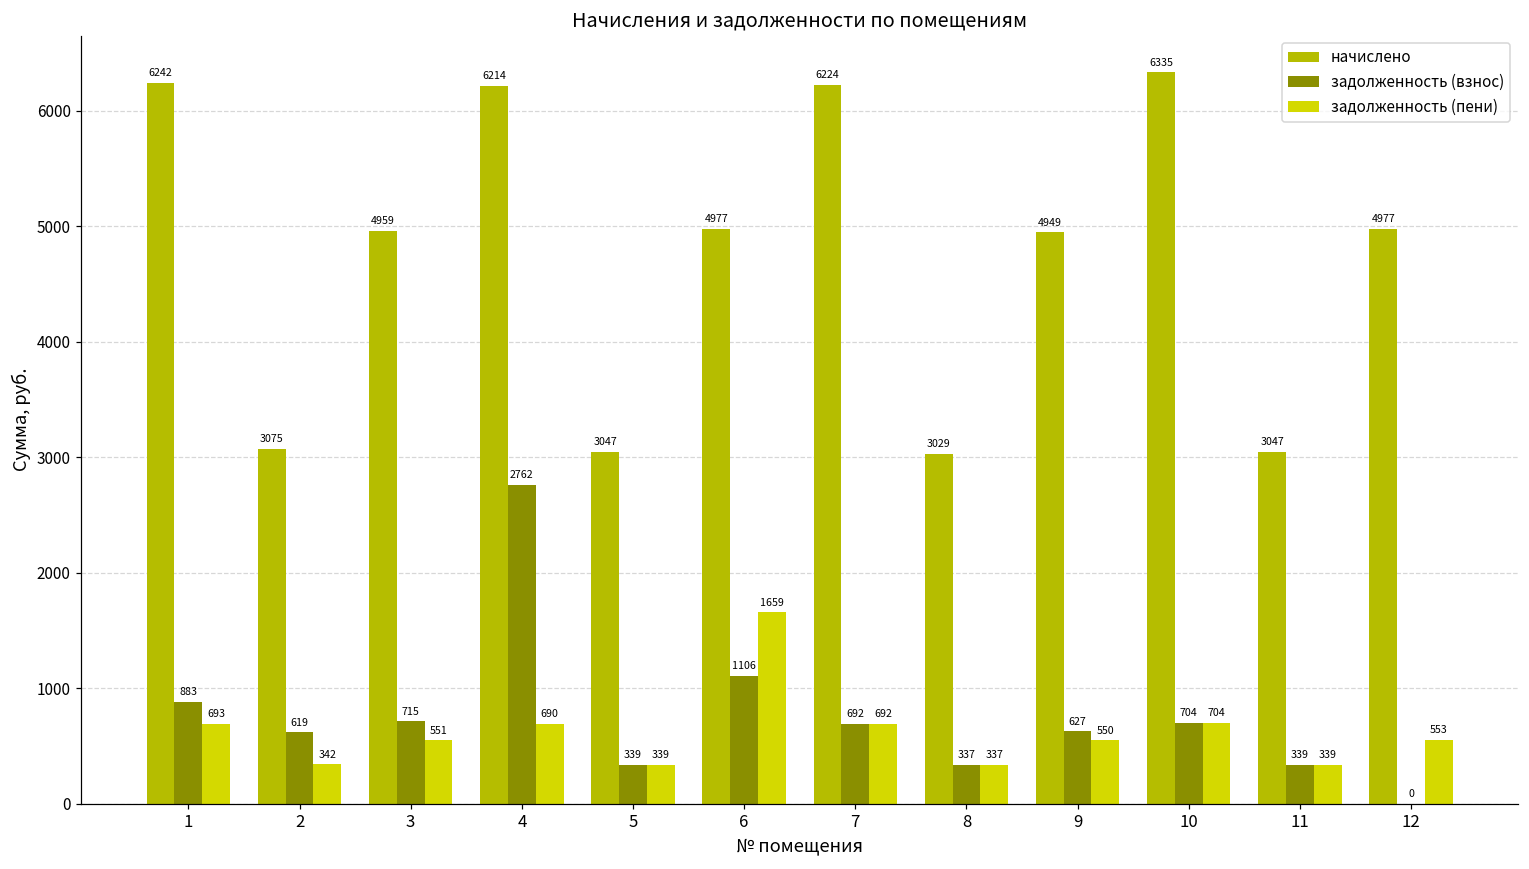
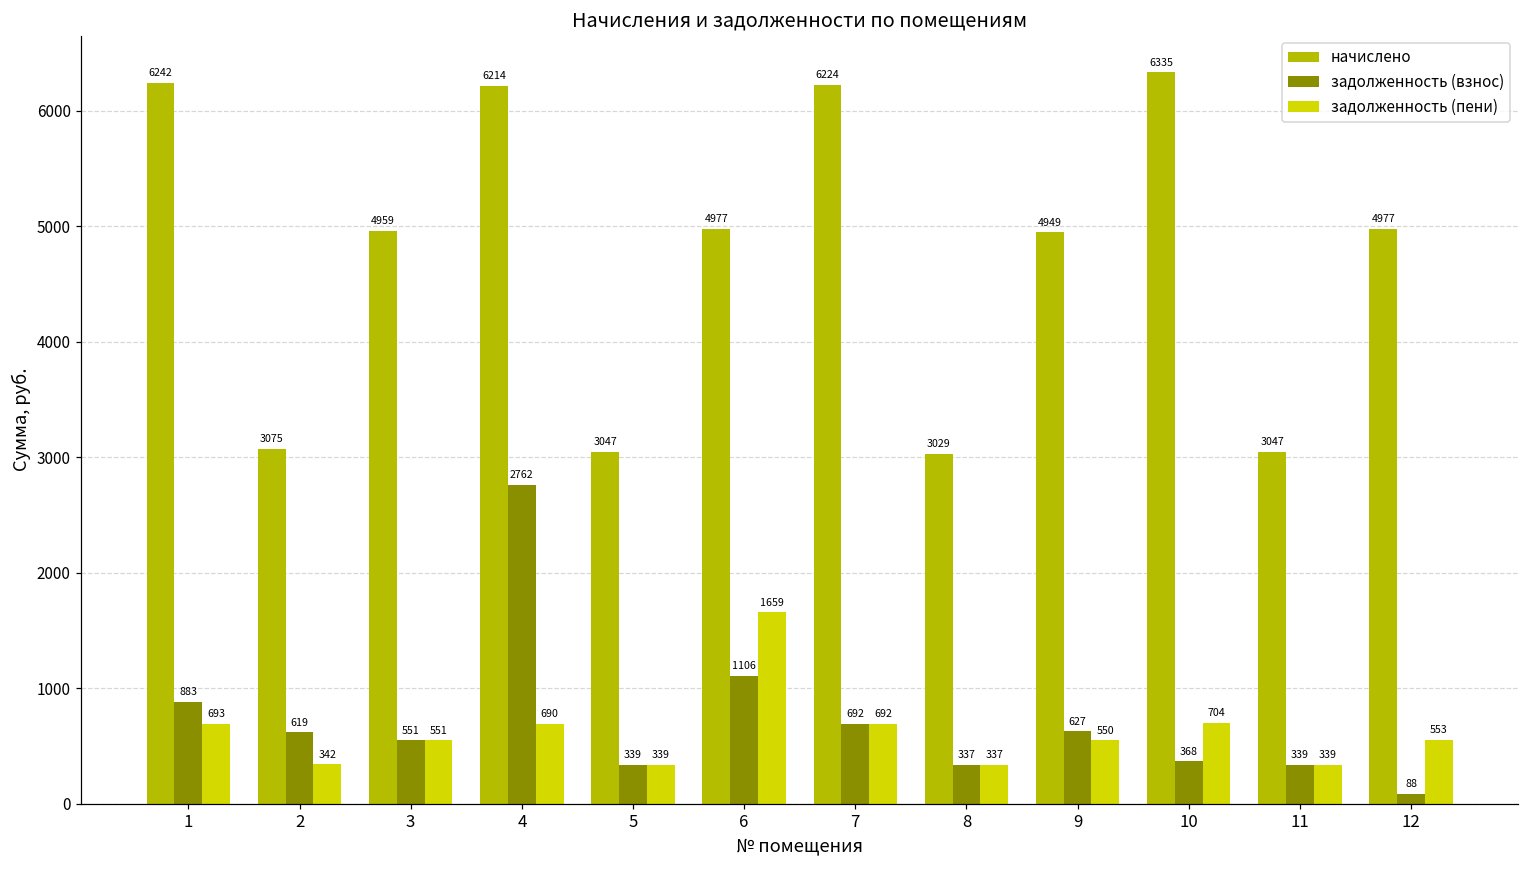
  {
    "задолженность (взнос)": {
      "1": 883,
      "2": 619,
-     "3": 715,
+     "3": 551,
      "4": 2762,
      "5": 339,
      "6": 1106,
      "7": 692,
      "8": 337,
      "9": 627,
-     "10": 704,
+     "10": 368,
      "11": 339,
-     "12": 0
+     "12": 88
    }
  }
